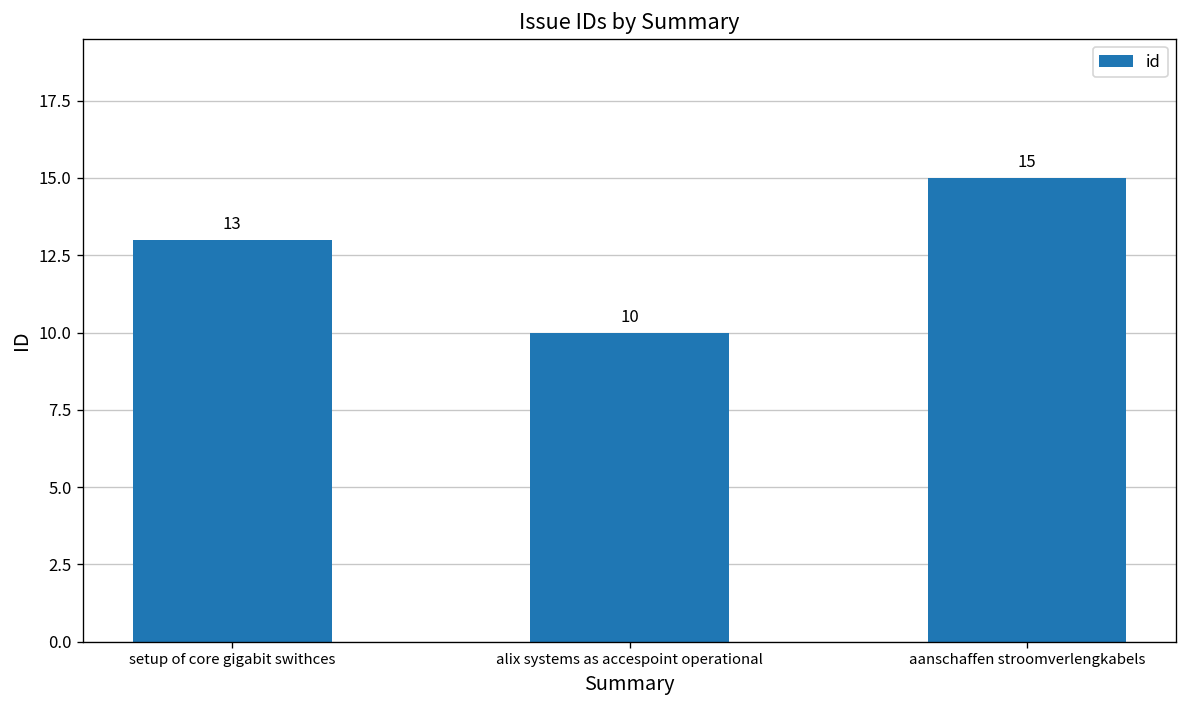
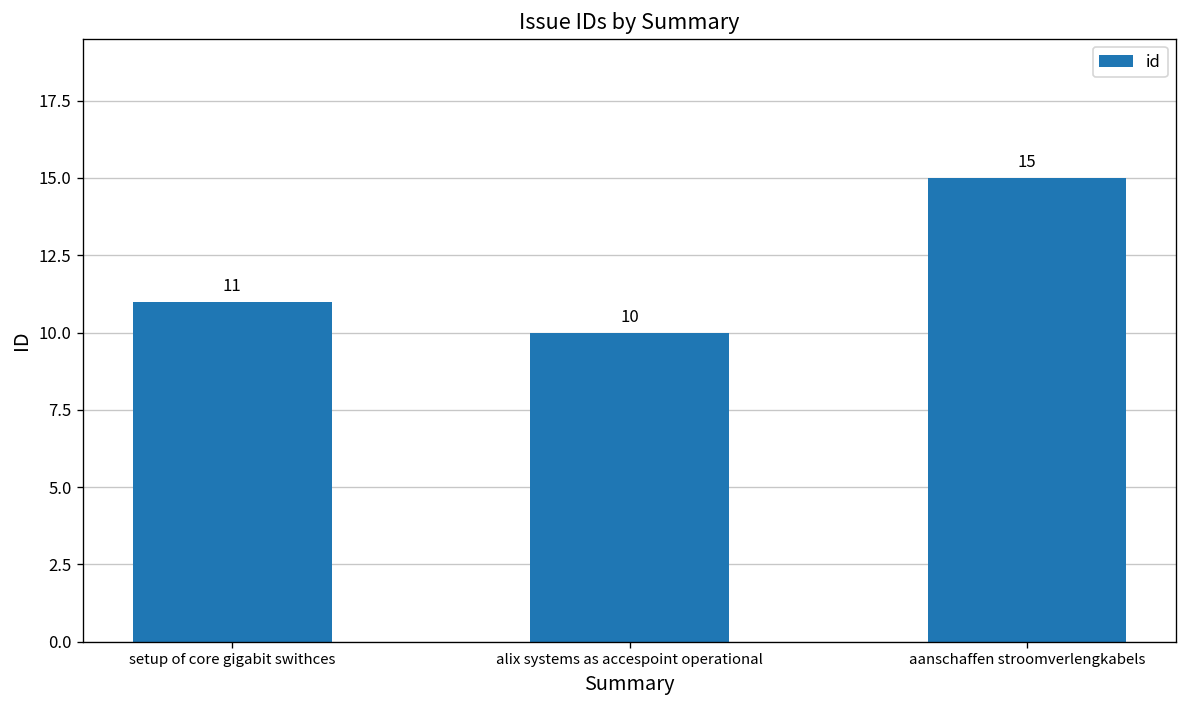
  {
-   "setup of core gigabit swithces": 13,
+   "setup of core gigabit swithces": 11,
    "alix systems as accespoint operational": 10,
    "aanschaffen stroomverlengkabels": 15
  }
